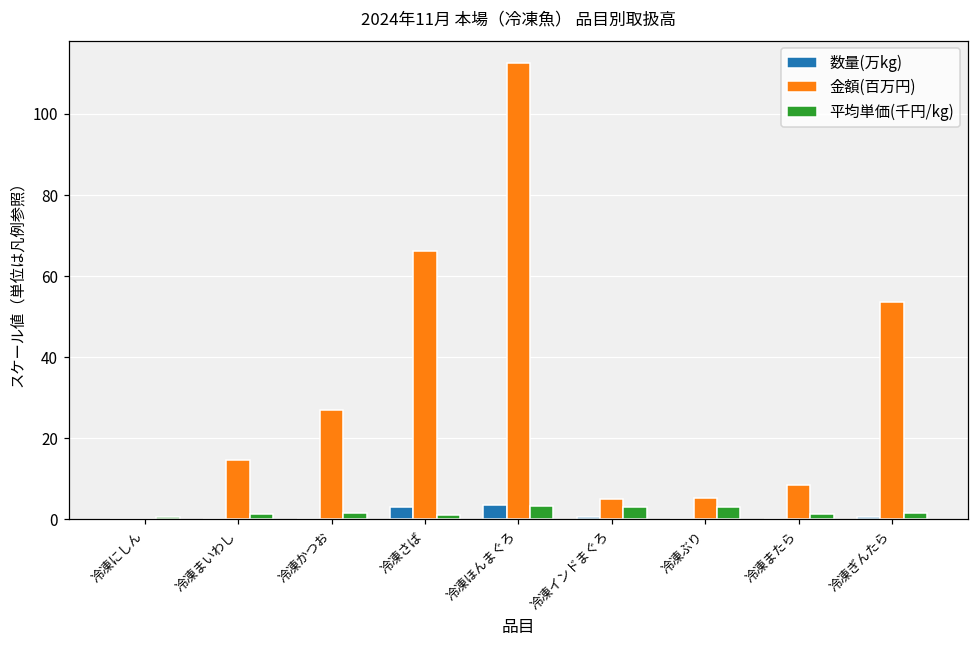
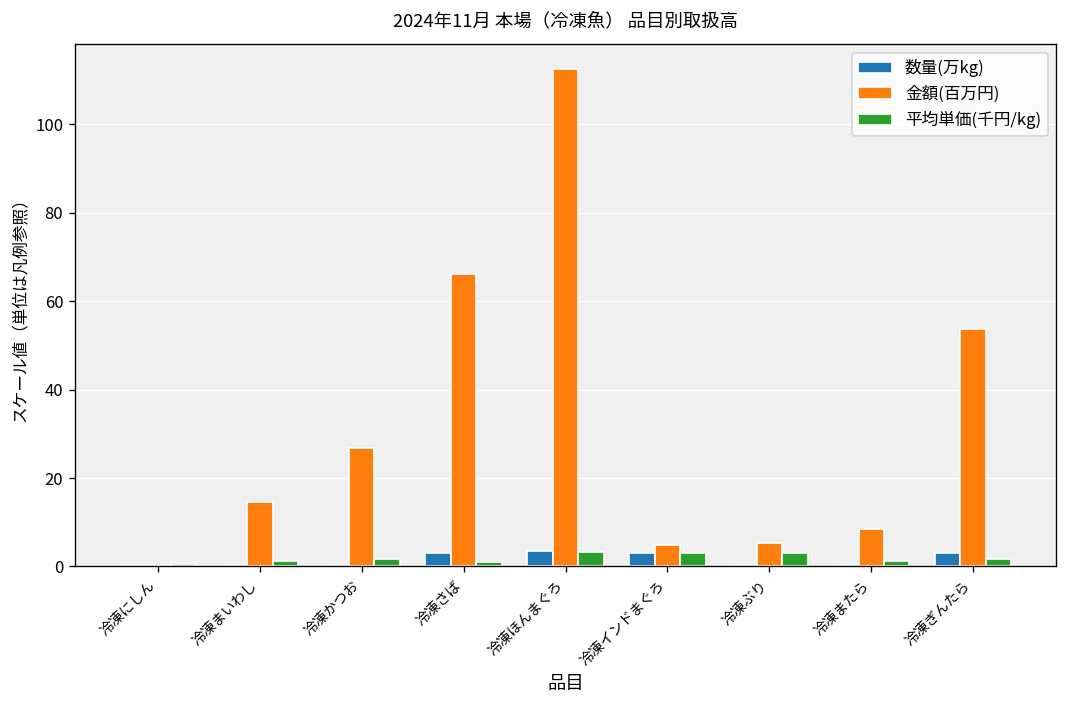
  {
    "数量(万kg)": {
      "冷凍さば": 3,
      "冷凍ほんまぐろ": 3,
-     "冷凍インドまぐろ": 0,
-     "冷凍ぎんたら": 1
+     "冷凍インドまぐろ": 3,
+     "冷凍ぎんたら": 3
    },
    "金額(百万円)": {
      "冷凍まいわし": 15,
      "冷凍かつお": 27,
      "冷凍さば": 66,
      "冷凍ほんまぐろ": 112,
      "冷凍インドまぐろ": 5,
      "冷凍ぶり": 5,
      "冷凍またら": 8,
      "冷凍ぎんたら": 54
    },
    "平均単価(千円/kg)": {
      "冷凍まいわし": 1,
      "冷凍かつお": 2,
      "冷凍さば": 1,
      "冷凍ほんまぐろ": 3,
      "冷凍インドまぐろ": 3,
      "冷凍ぶり": 3,
      "冷凍またら": 1,
      "冷凍ぎんたら": 2
    }
  }
